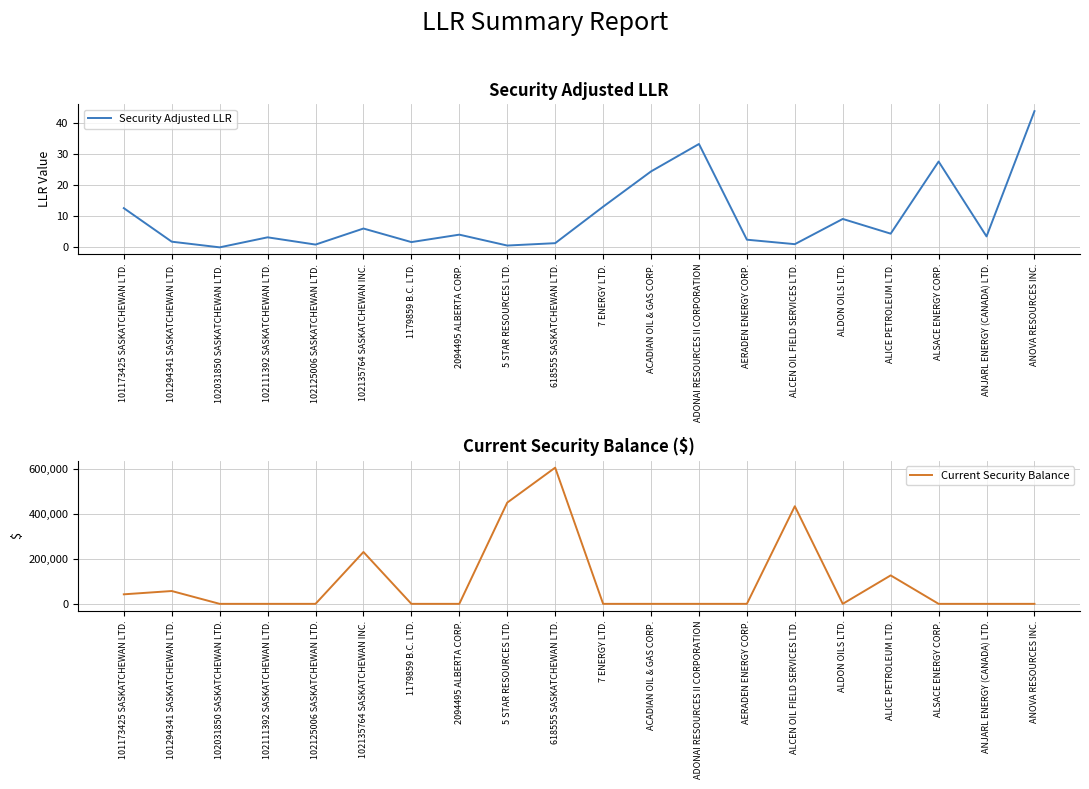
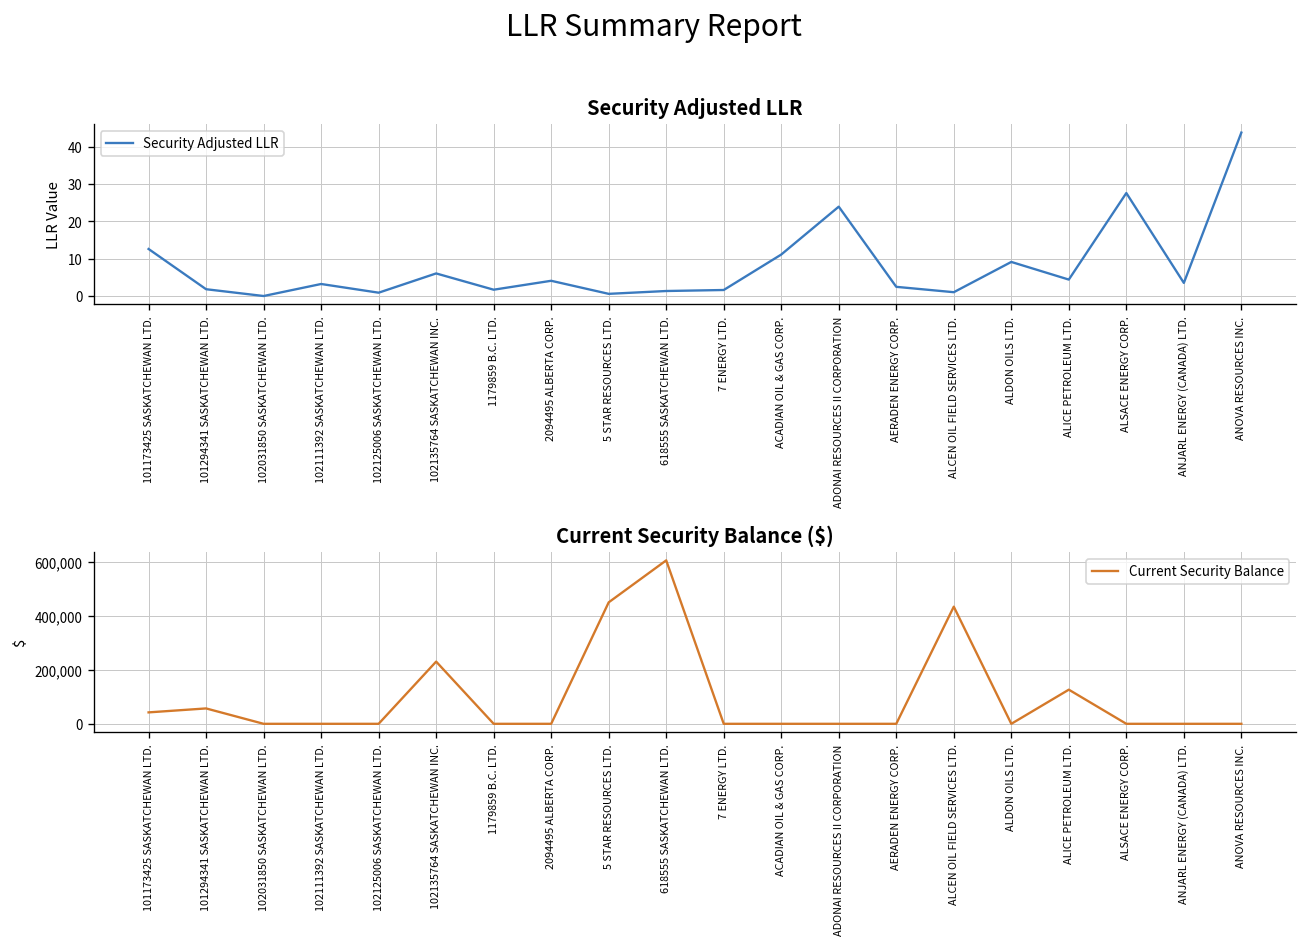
  {
    "Security Adjusted LLR": {
      "101173425 SASKATCHEWAN LTD.": "13",
      "101294341 SASKATCHEWAN LTD.": "2",
      "102031850 SASKATCHEWAN LTD.": "0",
      "102111392 SASKATCHEWAN LTD.": "3",
      "102125006 SASKATCHEWAN LTD.": "1",
      "102135764 SASKATCHEWAN INC.": "6",
      "1179859 B.C. LTD.": "2",
      "2094495 ALBERTA CORP.": "4",
      "5 STAR RESOURCES LTD.": "1",
      "618555 SASKATCHEWAN LTD.": "1",
-     "7 ENERGY LTD.": "13",
-     "ACADIAN OIL & GAS CORP.": "24",
-     "ADONAI RESOURCES II CORPORATION": "33",
+     "7 ENERGY LTD.": "2",
+     "ACADIAN OIL & GAS CORP.": "11",
+     "ADONAI RESOURCES II CORPORATION": "24",
      "AERADEN ENERGY CORP.": "2",
      "ALCEN OIL FIELD SERVICES LTD.": "1",
      "ALDON OILS LTD.": "9",
      "ALICE PETROLEUM LTD.": "4",
      "ALSACE ENERGY CORP.": "28",
      "ANJARL ENERGY (CANADA) LTD.": "4",
      "ANOVA RESOURCES INC.": "44"
    },
    "Current Security Balance ($)": {
      "101173425 SASKATCHEWAN LTD.": "40,000",
      "101294341 SASKATCHEWAN LTD.": "60,000",
      "102031850 SASKATCHEWAN LTD.": "0",
      "102111392 SASKATCHEWAN LTD.": "0",
      "102125006 SASKATCHEWAN LTD.": "0",
      "102135764 SASKATCHEWAN INC.": "230,000",
      "1179859 B.C. LTD.": "0",
      "2094495 ALBERTA CORP.": "0",
      "5 STAR RESOURCES LTD.": "450,000",
      "618555 SASKATCHEWAN LTD.": "600,000",
      "7 ENERGY LTD.": "0",
      "ACADIAN OIL & GAS CORP.": "0",
      "ADONAI RESOURCES II CORPORATION": "0",
      "AERADEN ENERGY CORP.": "0",
      "ALCEN OIL FIELD SERVICES LTD.": "430,000",
      "ALDON OILS LTD.": "0",
      "ALICE PETROLEUM LTD.": "130,000",
      "ALSACE ENERGY CORP.": "0",
      "ANJARL ENERGY (CANADA) LTD.": "0",
      "ANOVA RESOURCES INC.": "0"
    }
  }
